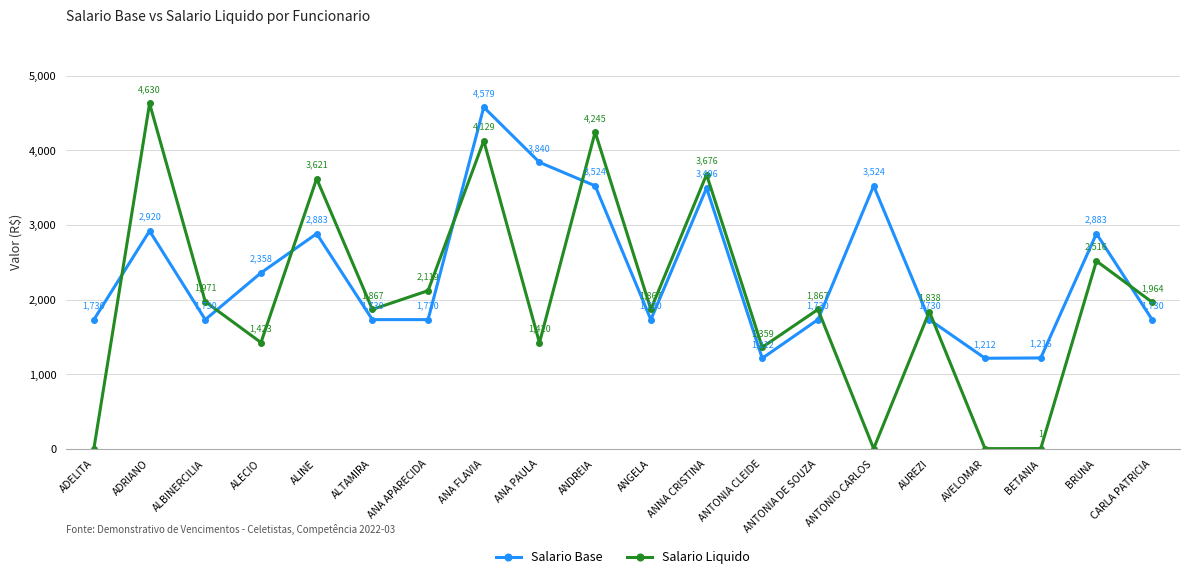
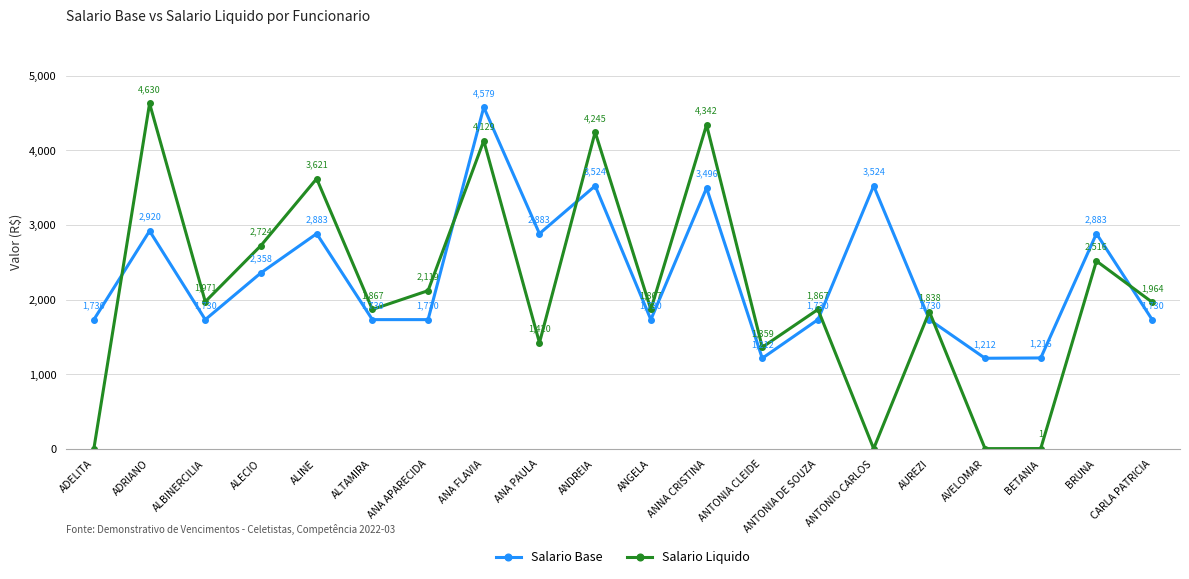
  {
    "Salario Base": {
      "ADELITA": "1,730",
      "ADRIANO": "2,920",
      "ALECIO": "2,358",
      "ALINE": "2,883",
      "ANA APARECIDA": "1,730",
      "ANA FLAVIA": "4,579",
-     "ANA PAULA": "3,840",
+     "ANA PAULA": "2,883",
      "ANDREIA": "3,524",
      "ANTONIO CARLOS": "3,524",
      "AVELOMAR": "1,212",
      "BETANIA": "1,216",
      "BRUNA": "2,883"
    },
    "Salario Liquido": {
      "ADRIANO": "4,630",
      "ALBINERCILIA": "1,971",
-     "ALECIO": "1,423",
+     "ALECIO": "2,724",
      "ALINE": "3,621",
      "ALTAMIRA": "1,867",
      "ANA APARECIDA": "2,119",
      "ANA FLAVIA": "4,129",
      "ANA PAULA": "1,420",
      "ANDREIA": "4,245",
      "ANGELA": "1,867",
-     "ANNA CRISTINA": "3,676",
+     "ANNA CRISTINA": "4,342",
      "ANTONIA CLEIDE": "1,359",
      "ANTONIA DE SOUZA": "1,867",
      "AUREZI": "1,838",
      "BETANIA": "1",
      "BRUNA": "2,516",
      "CARLA PATRICIA": "1,964"
    }
  }
